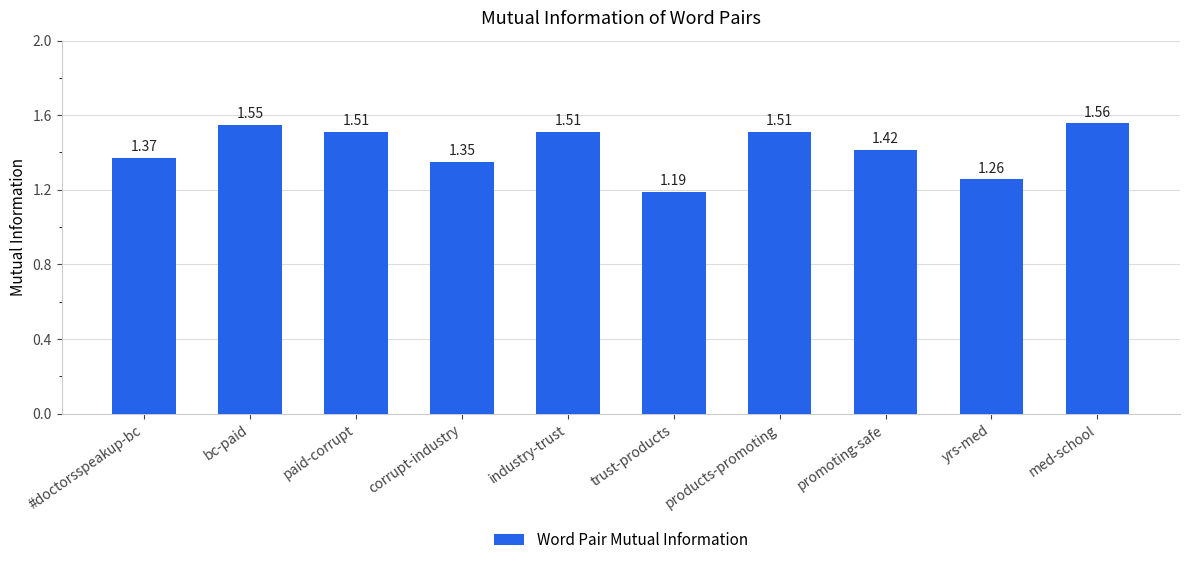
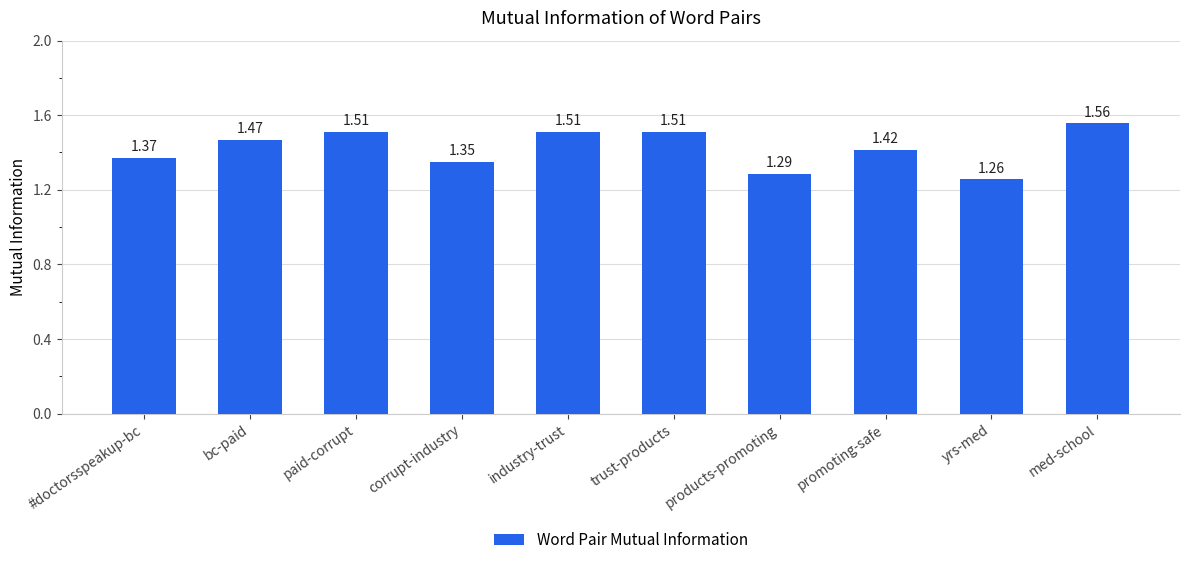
  {
    "#doctorsspeakup-bc": 1.37,
-   "bc-paid": 1.55,
+   "bc-paid": 1.47,
    "paid-corrupt": 1.51,
    "corrupt-industry": 1.35,
    "industry-trust": 1.51,
-   "trust-products": 1.19,
-   "products-promoting": 1.51,
+   "trust-products": 1.51,
+   "products-promoting": 1.29,
    "promoting-safe": 1.42,
    "yrs-med": 1.26,
    "med-school": 1.56
  }
